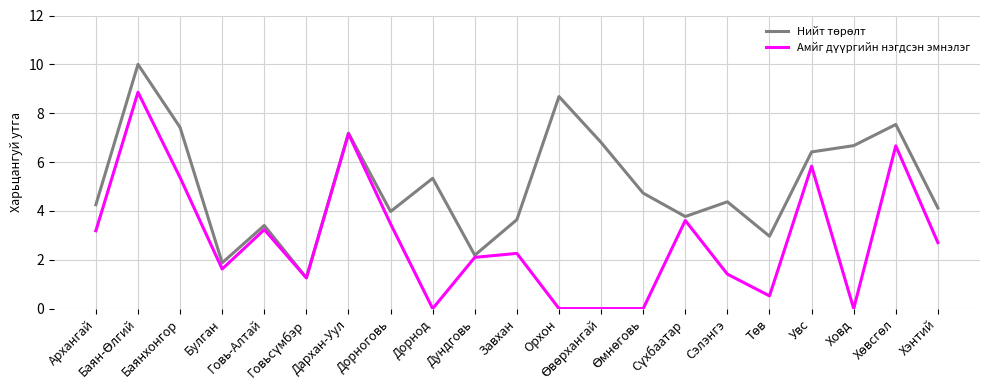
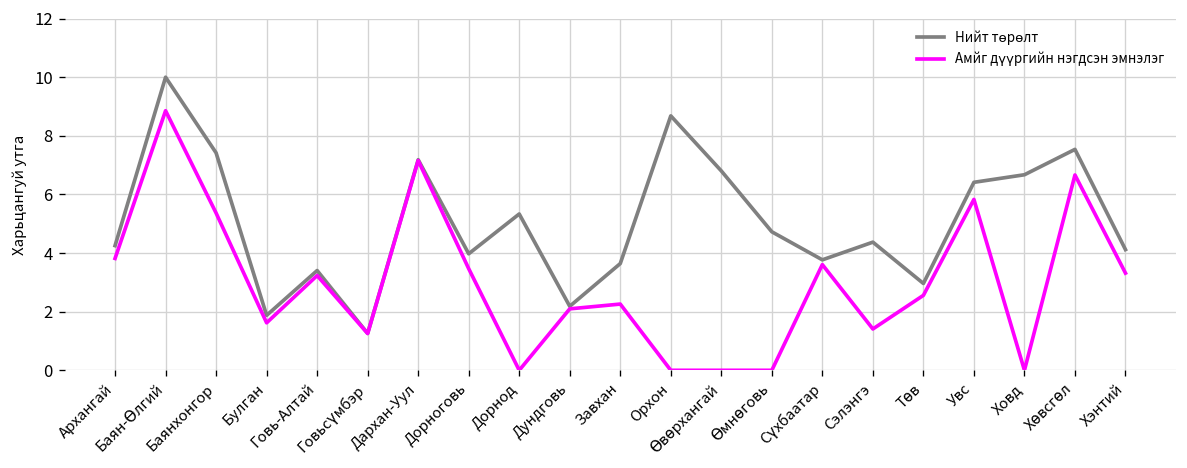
  {
    "Нийт төрөлт": {
      "Архангай": 4.3,
      "Баян-Өлгий": 10.0,
      "Баянхонгор": 7.4,
      "Булган": 1.9,
      "Говь-Алтай": 3.4,
      "Дорноговь": 4.0,
      "Дорнод": 5.3,
      "Завхан": 3.6,
      "Орхон": 8.7,
      "Өвөрхангай": 6.8,
      "Өмнөговь": 4.7,
      "Сүхбаатар": 3.8,
      "Сэлэнгэ": 4.4,
      "Төв": 3.0,
      "Увс": 6.4,
      "Ховд": 6.7,
      "Хөвсгөл": 7.5,
      "Хэнтий": 4.1
    },
    "Амйг дүүргийн нэгдсэн эмнэлэг": {
-     "Архангай": 3.2,
+     "Архангай": 3.8,
      "Баян-Өлгий": 8.9,
      "Баянхонгор": 5.4,
      "Булган": 1.6,
      "Говь-Алтай": 3.2,
      "Дорноговь": 3.5,
      "Дорнод": 0.0,
      "Завхан": 2.3,
      "Орхон": 0.0,
      "Өвөрхангай": 0.0,
      "Өмнөговь": 0.0,
      "Сүхбаатар": 3.6,
      "Сэлэнгэ": 1.4,
-     "Төв": 0.5,
+     "Төв": 2.6,
      "Увс": 5.8,
      "Ховд": 0.0,
      "Хөвсгөл": 6.7,
-     "Хэнтий": 2.7
+     "Хэнтий": 3.3
    }
  }
